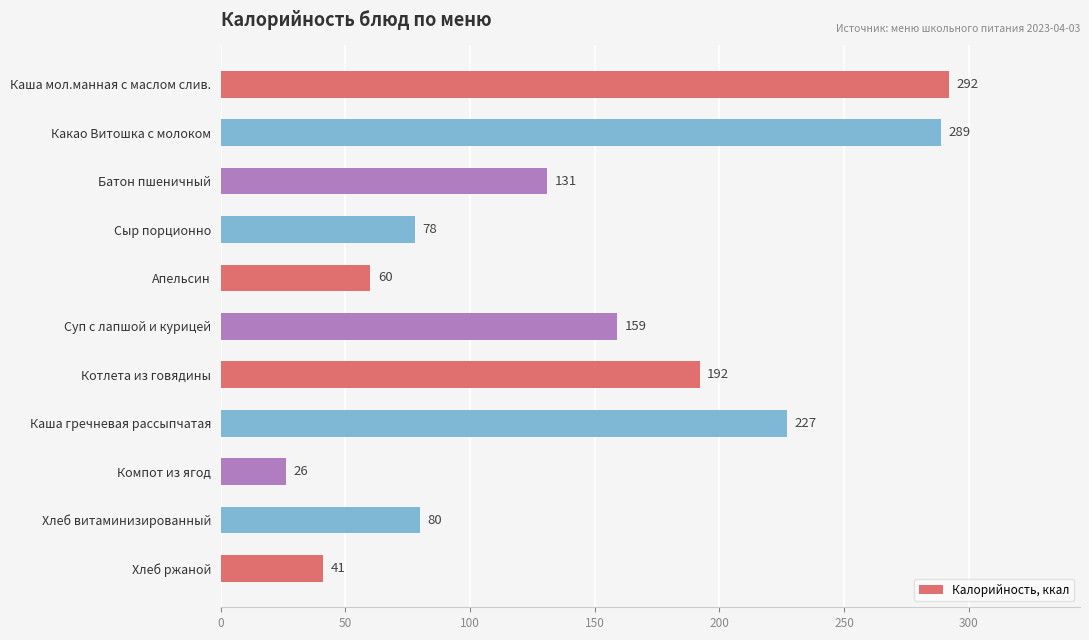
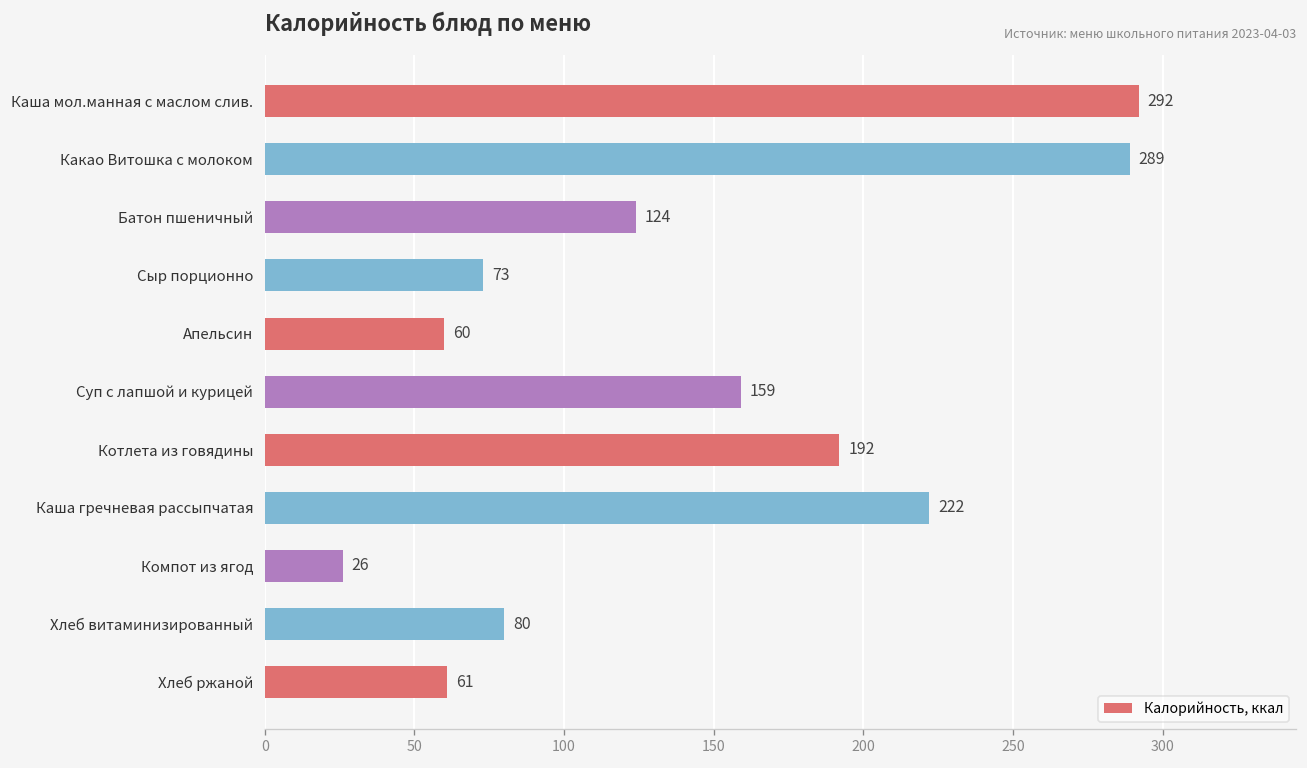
  {
    "Каша мол.манная с маслом слив.": 292,
    "Какао Витошка с молоком": 289,
-   "Батон пшеничный": 131,
-   "Сыр порционно": 78,
+   "Батон пшеничный": 124,
+   "Сыр порционно": 73,
    "Апельсин": 60,
    "Суп с лапшой и курицей": 159,
    "Котлета из говядины": 192,
-   "Каша гречневая рассыпчатая": 227,
+   "Каша гречневая рассыпчатая": 222,
    "Компот из ягод": 26,
    "Хлеб витаминизированный": 80,
-   "Хлеб ржаной": 41
+   "Хлеб ржаной": 61
  }
